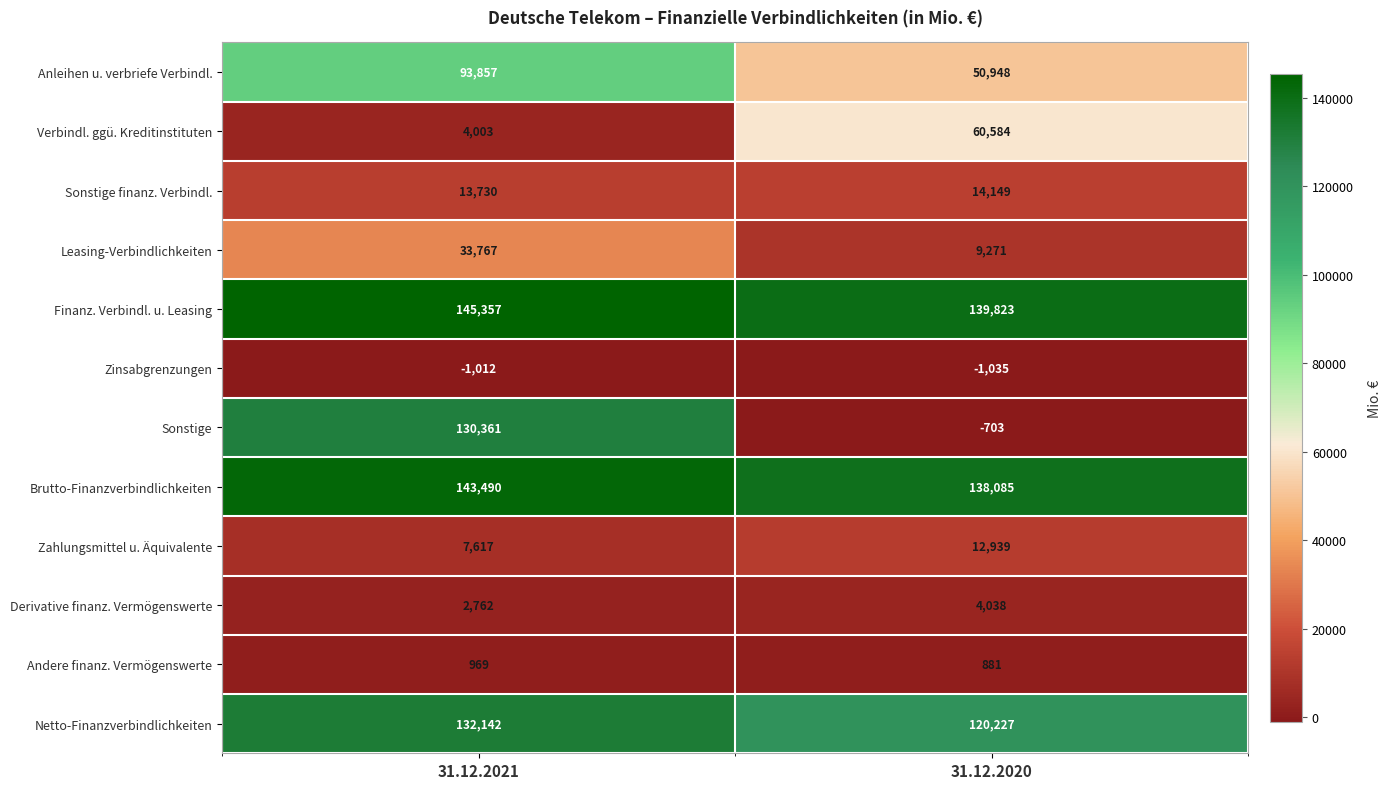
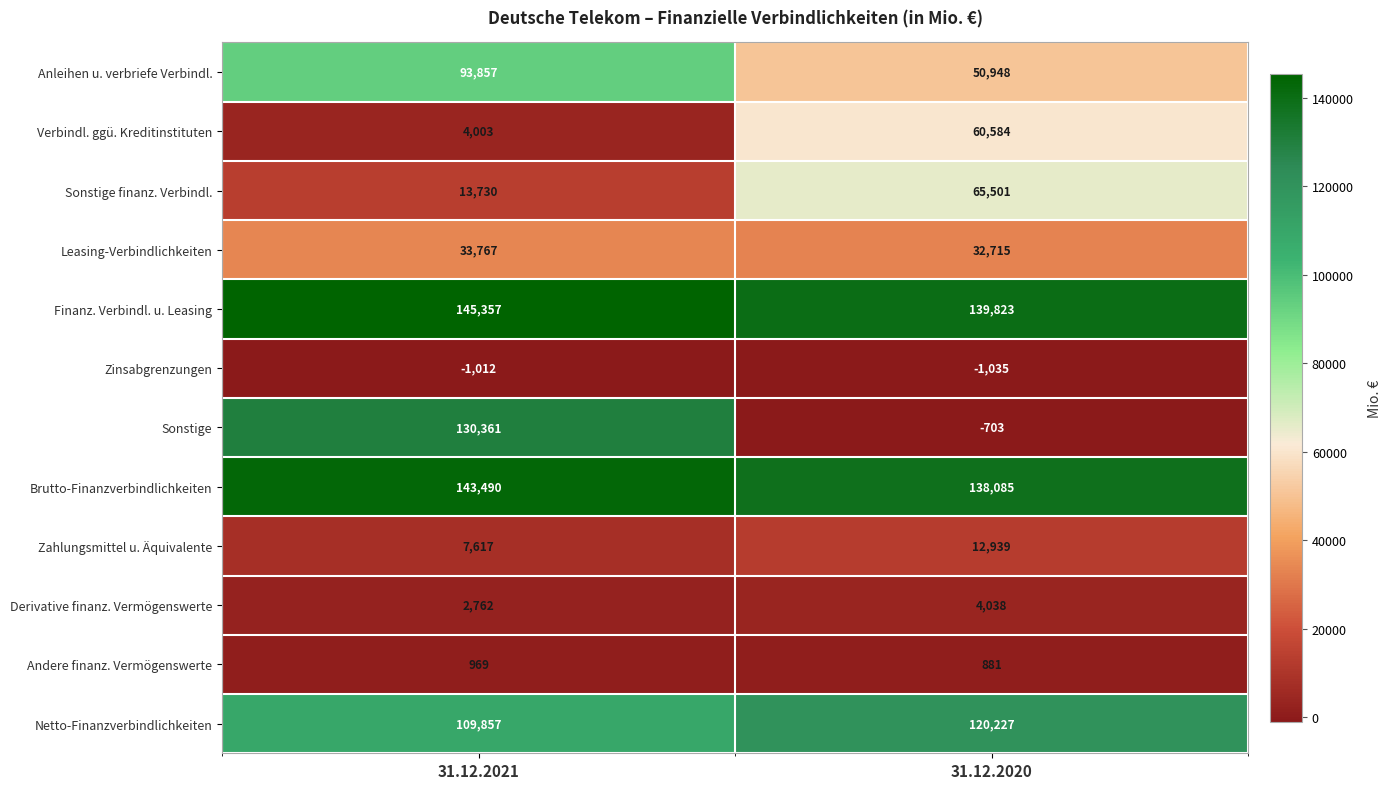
  {
    "Anleihen u. verbriefe Verbindl.": {
      "31.12.2021": "93,857",
      "31.12.2020": "50,948"
    },
    "Verbindl. ggü. Kreditinstituten": {
      "31.12.2021": "4,003",
      "31.12.2020": "60,584"
    },
    "Sonstige finanz. Verbindl.": {
      "31.12.2021": "13,730",
-     "31.12.2020": "14,149"
+     "31.12.2020": "65,501"
    },
    "Leasing-Verbindlichkeiten": {
      "31.12.2021": "33,767",
-     "31.12.2020": "9,271"
+     "31.12.2020": "32,715"
    },
    "Finanz. Verbindl. u. Leasing": {
      "31.12.2021": "145,357",
      "31.12.2020": "139,823"
    },
    "Zinsabgrenzungen": {
      "31.12.2021": "-1,012",
      "31.12.2020": "-1,035"
    },
    "Sonstige": {
      "31.12.2021": "130,361",
      "31.12.2020": "-703"
    },
    "Brutto-Finanzverbindlichkeiten": {
      "31.12.2021": "143,490",
      "31.12.2020": "138,085"
    },
    "Zahlungsmittel u. Äquivalente": {
      "31.12.2021": "7,617",
      "31.12.2020": "12,939"
    },
    "Derivative finanz. Vermögenswerte": {
      "31.12.2021": "2,762",
      "31.12.2020": "4,038"
    },
    "Andere finanz. Vermögenswerte": {
      "31.12.2021": "969",
      "31.12.2020": "881"
    },
    "Netto-Finanzverbindlichkeiten": {
-     "31.12.2021": "132,142",
+     "31.12.2021": "109,857",
      "31.12.2020": "120,227"
    }
  }
